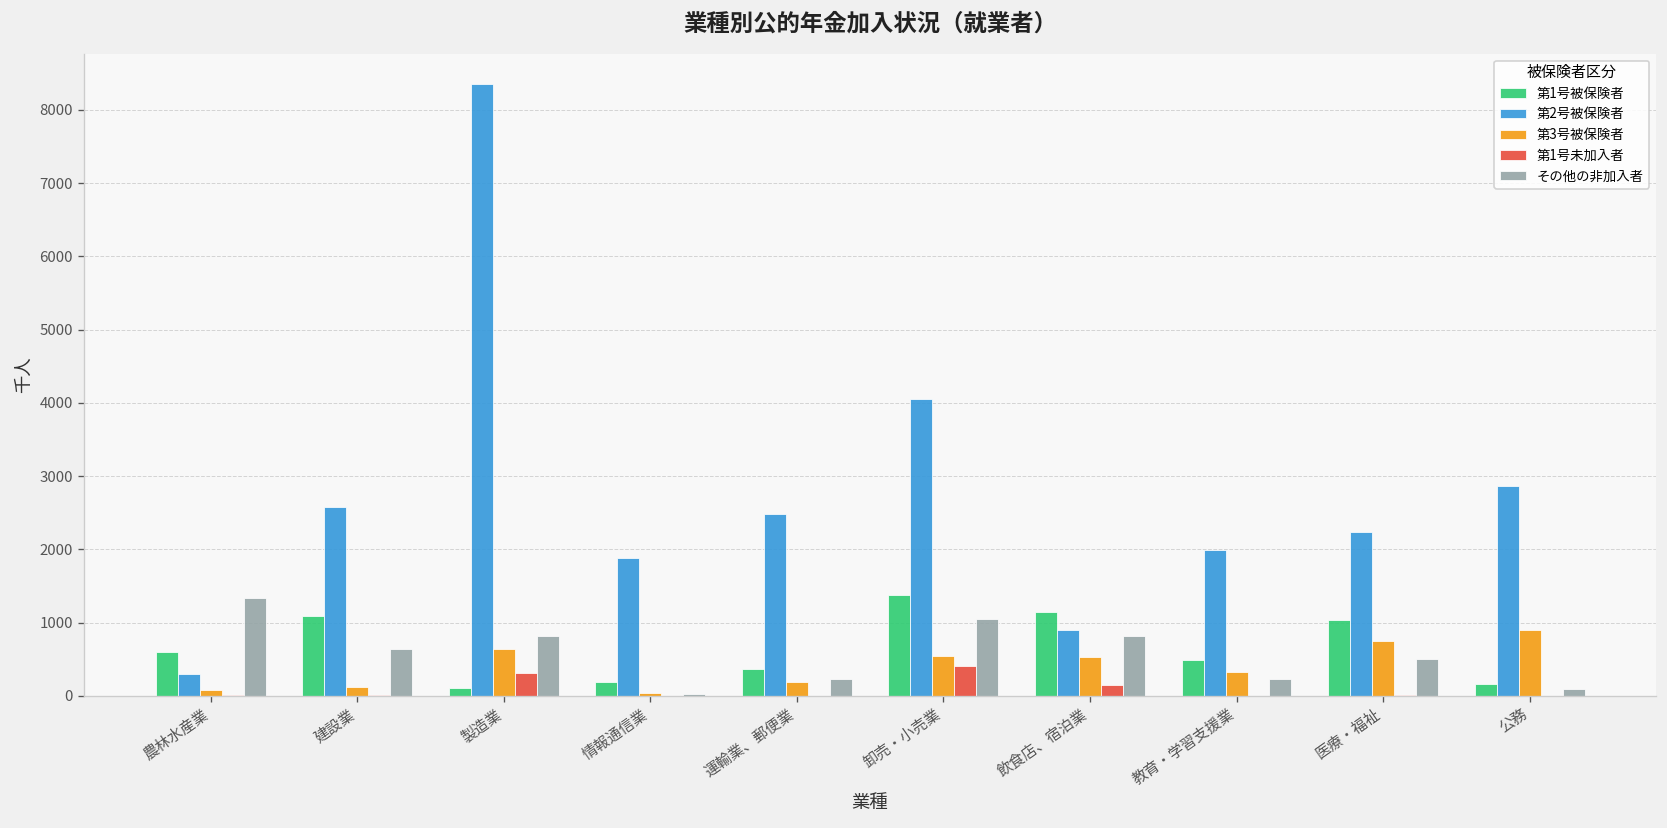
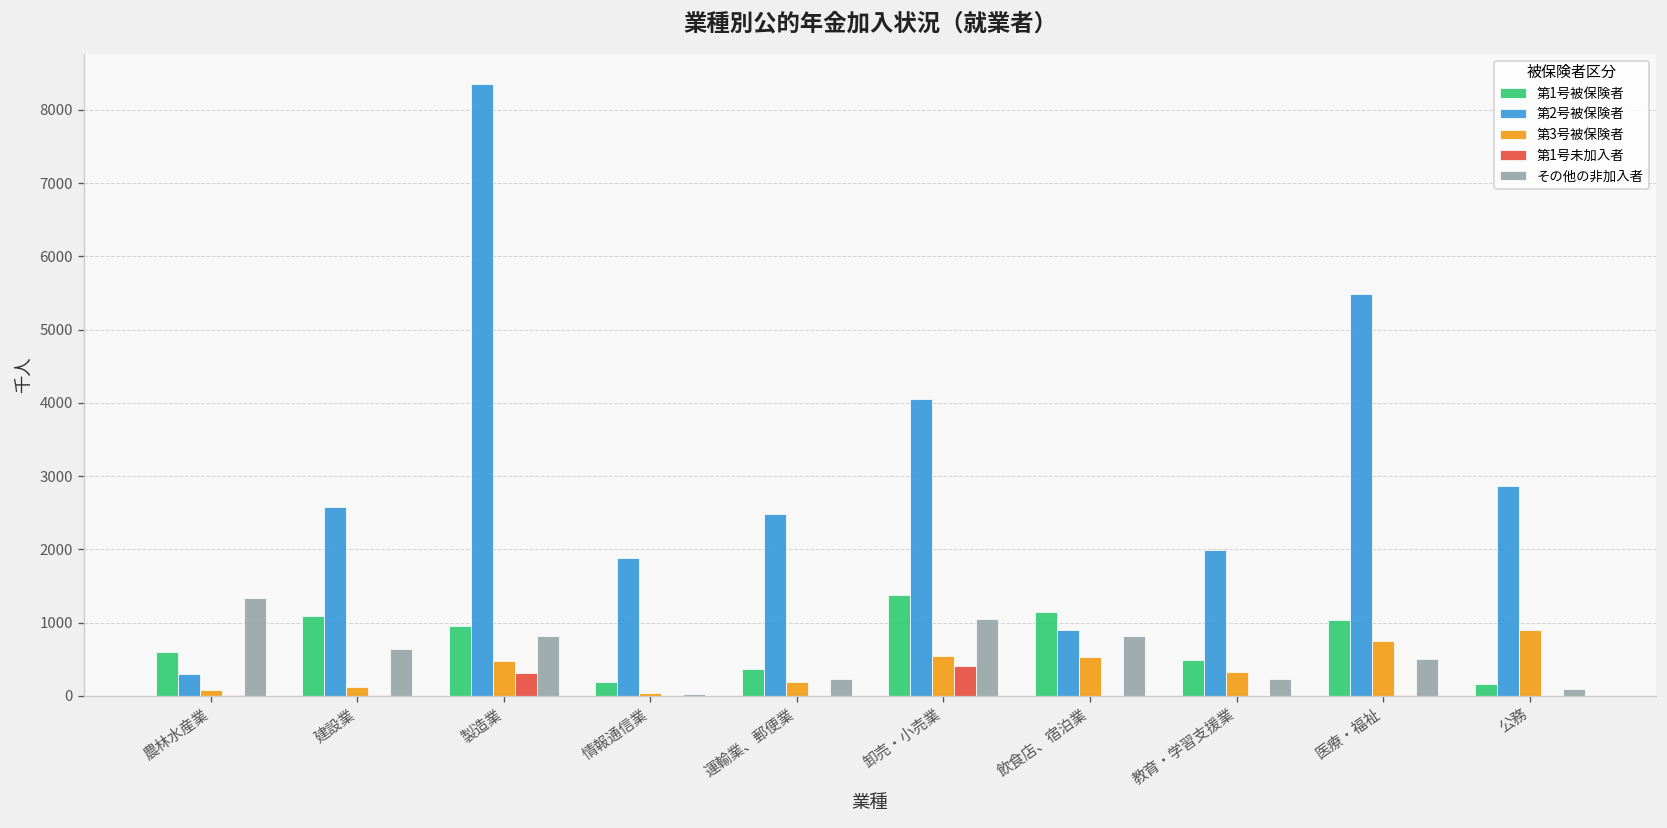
  {
    "第1号被保険者": {
      "農林水産業": 600,
      "建設業": 1100,
-     "製造業": 100,
+     "製造業": 900,
      "情報通信業": 200,
      "運輸業、郵便業": 400,
      "卸売・小売業": 1400,
      "飲食店、宿泊業": 1100,
      "教育・学習支援業": 500,
      "医療・福祉": 1000,
      "公務": 200
    },
    "第2号被保険者": {
      "農林水産業": 300,
      "建設業": 2600,
      "製造業": 8300,
      "情報通信業": 1900,
      "運輸業、郵便業": 2500,
      "卸売・小売業": 4000,
      "飲食店、宿泊業": 900,
      "教育・学習支援業": 2000,
-     "医療・福祉": 2200,
+     "医療・福祉": 5500,
      "公務": 2900
    },
    "第3号被保険者": {
      "農林水産業": 100,
      "建設業": 100,
-     "製造業": 600,
+     "製造業": 500,
      "情報通信業": 0,
      "運輸業、郵便業": 200,
      "卸売・小売業": 500,
      "飲食店、宿泊業": 500,
      "教育・学習支援業": 300,
      "医療・福祉": 800,
      "公務": 900
    },
    "第1号未加入者": {
      "製造業": 300,
      "情報通信業": 0,
      "卸売・小売業": 400,
-     "飲食店、宿泊業": 100,
+     "飲食店、宿泊業": 0,
      "公務": 0
    },
    "その他の非加入者": {
      "農林水産業": 1300,
      "建設業": 600,
      "製造業": 800,
      "運輸業、郵便業": 200,
      "卸売・小売業": 1000,
      "飲食店、宿泊業": 800,
      "教育・学習支援業": 200,
      "医療・福祉": 500,
      "公務": 100
    }
  }
